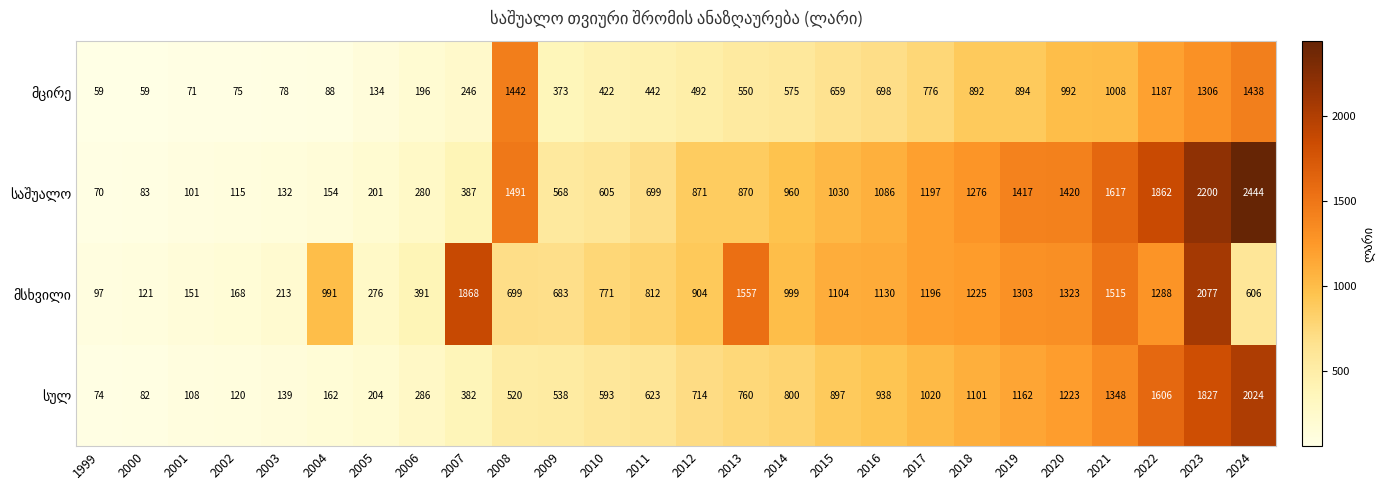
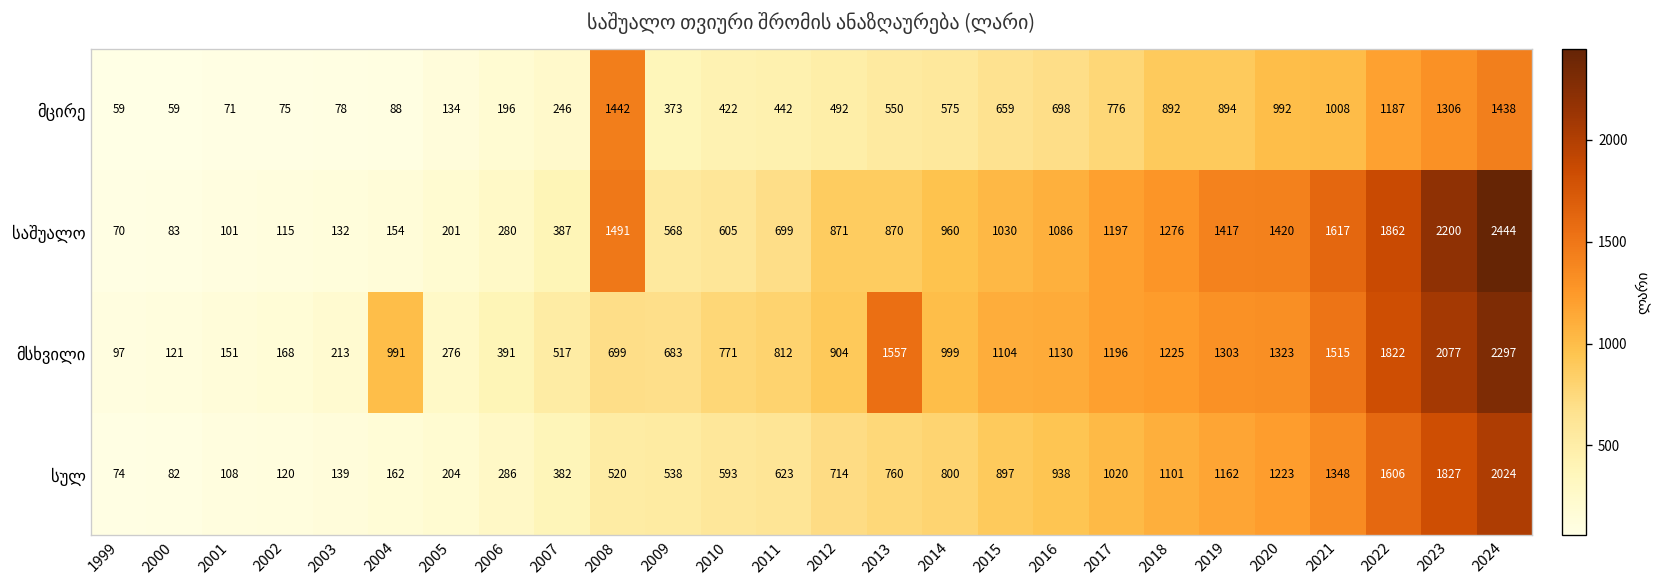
  {
    "მცირე": {
      "1999": 59,
      "2000": 59,
      "2001": 71,
      "2002": 75,
      "2003": 78,
      "2004": 88,
      "2005": 134,
      "2006": 196,
      "2007": 246,
      "2008": 1442,
      "2009": 373,
      "2010": 422,
      "2011": 442,
      "2012": 492,
      "2013": 550,
      "2014": 575,
      "2015": 659,
      "2016": 698,
      "2017": 776,
      "2018": 892,
      "2019": 894,
      "2020": 992,
      "2021": 1008,
      "2022": 1187,
      "2023": 1306,
      "2024": 1438
    },
    "საშუალო": {
      "1999": 70,
      "2000": 83,
      "2001": 101,
      "2002": 115,
      "2003": 132,
      "2004": 154,
      "2005": 201,
      "2006": 280,
      "2007": 387,
      "2008": 1491,
      "2009": 568,
      "2010": 605,
      "2011": 699,
      "2012": 871,
      "2013": 870,
      "2014": 960,
      "2015": 1030,
      "2016": 1086,
      "2017": 1197,
      "2018": 1276,
      "2019": 1417,
      "2020": 1420,
      "2021": 1617,
      "2022": 1862,
      "2023": 2200,
      "2024": 2444
    },
    "მსხვილი": {
      "1999": 97,
      "2000": 121,
      "2001": 151,
      "2002": 168,
      "2003": 213,
      "2004": 991,
      "2005": 276,
      "2006": 391,
-     "2007": 1868,
+     "2007": 517,
      "2008": 699,
      "2009": 683,
      "2010": 771,
      "2011": 812,
      "2012": 904,
      "2013": 1557,
      "2014": 999,
      "2015": 1104,
      "2016": 1130,
      "2017": 1196,
      "2018": 1225,
      "2019": 1303,
      "2020": 1323,
      "2021": 1515,
-     "2022": 1288,
+     "2022": 1822,
      "2023": 2077,
-     "2024": 606
+     "2024": 2297
    },
    "სულ": {
      "1999": 74,
      "2000": 82,
      "2001": 108,
      "2002": 120,
      "2003": 139,
      "2004": 162,
      "2005": 204,
      "2006": 286,
      "2007": 382,
      "2008": 520,
      "2009": 538,
      "2010": 593,
      "2011": 623,
      "2012": 714,
      "2013": 760,
      "2014": 800,
      "2015": 897,
      "2016": 938,
      "2017": 1020,
      "2018": 1101,
      "2019": 1162,
      "2020": 1223,
      "2021": 1348,
      "2022": 1606,
      "2023": 1827,
      "2024": 2024
    }
  }
